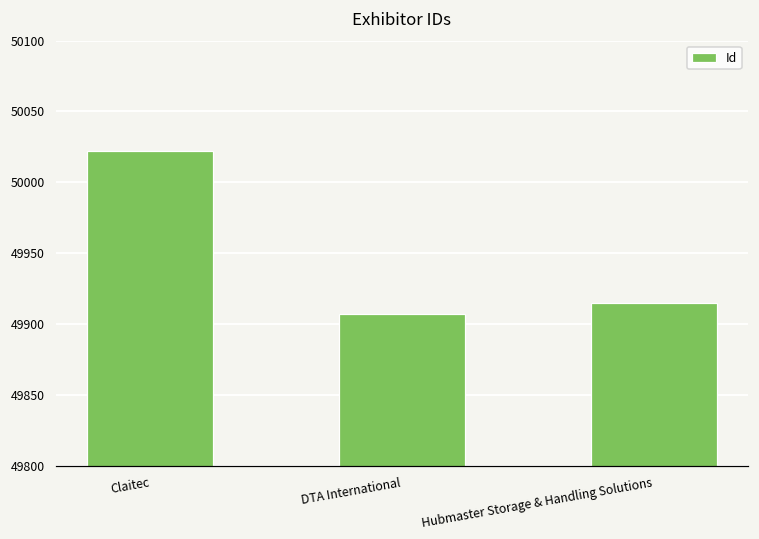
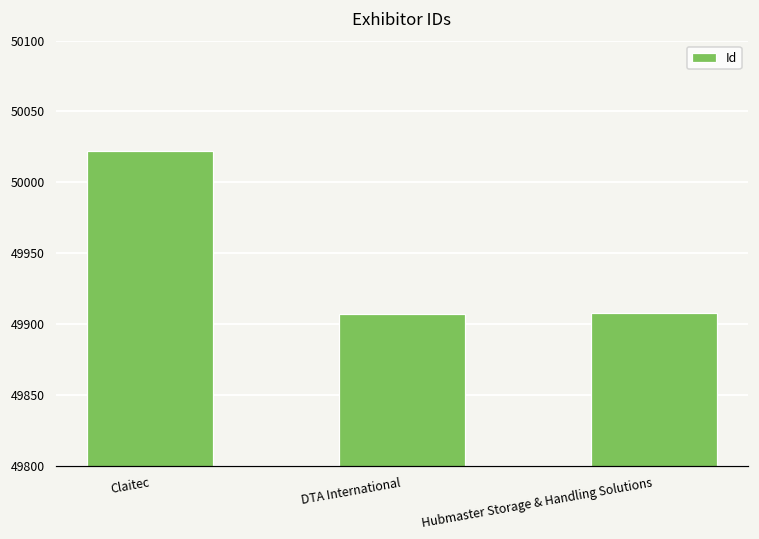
  {
    "Claitec": 50022,
    "DTA International": 49907,
-   "Hubmaster Storage & Handling Solutions": 49915
+   "Hubmaster Storage & Handling Solutions": 49908
  }
